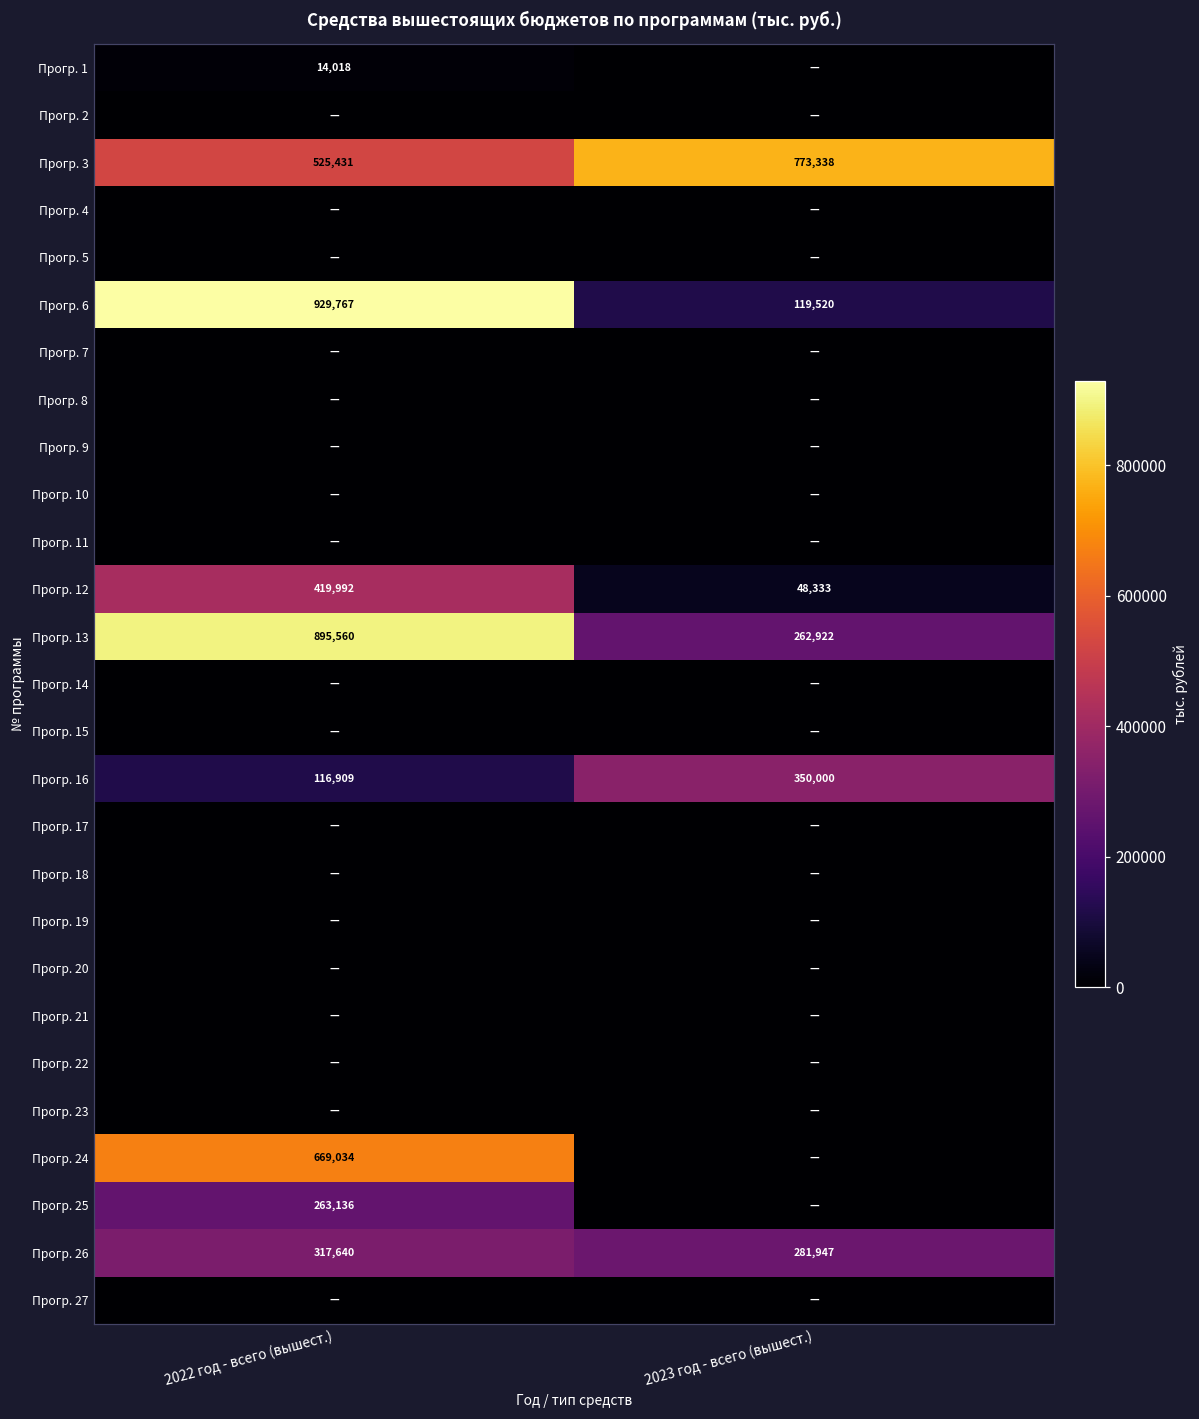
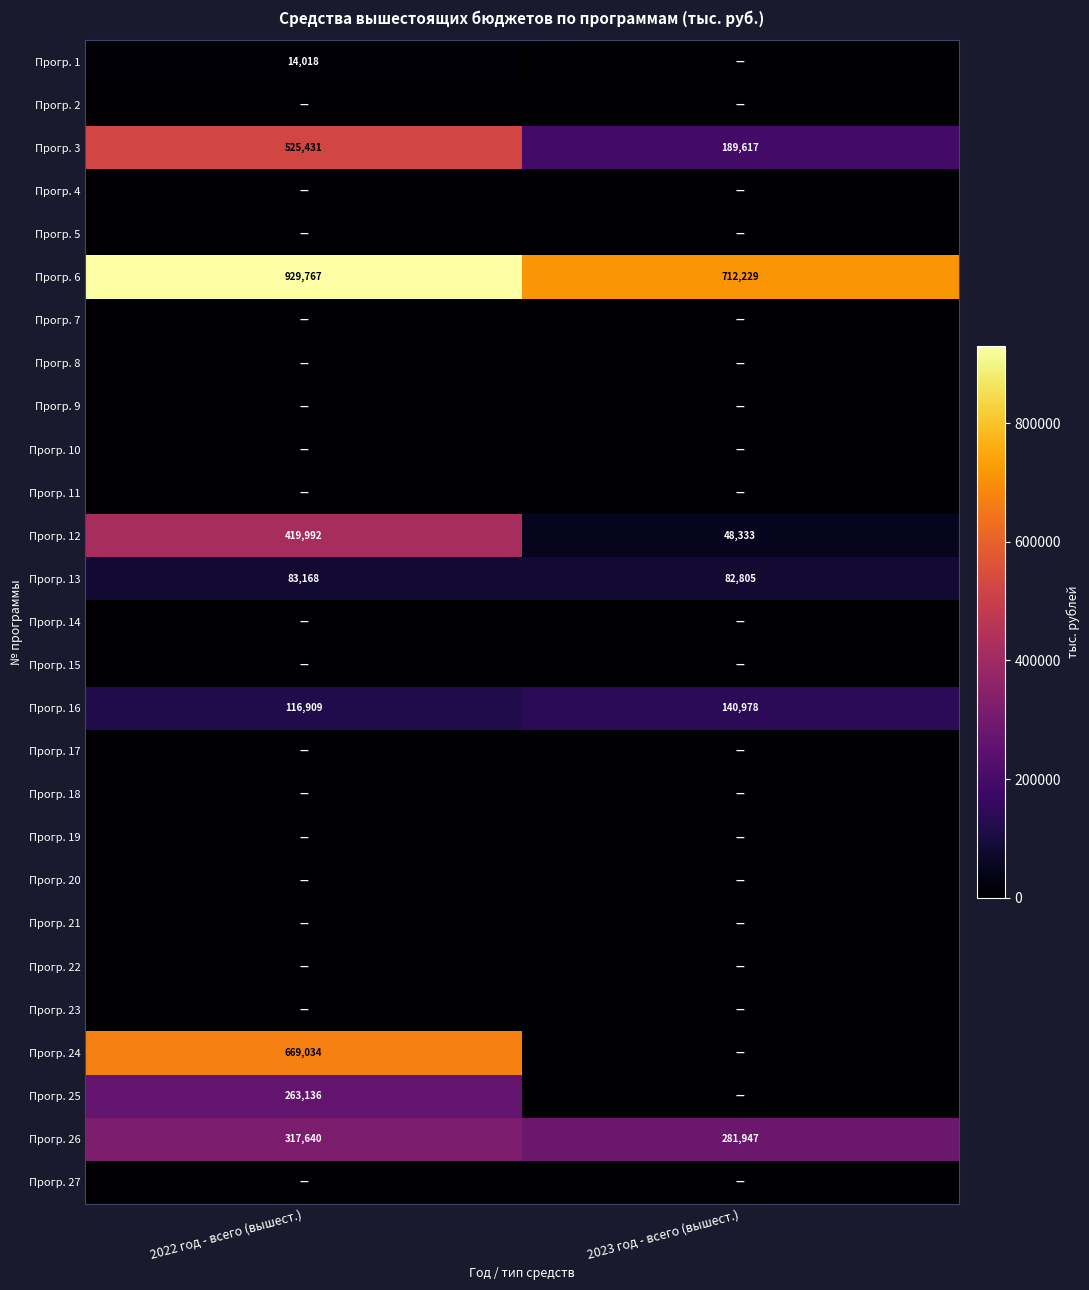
  {
    "Прогр. 1": {
      "2022 год - всего (вышест.)": "14,018"
    },
    "Прогр. 3": {
      "2022 год - всего (вышест.)": "525,431",
-     "2023 год - всего (вышест.)": "773,338"
+     "2023 год - всего (вышест.)": "189,617"
    },
    "Прогр. 6": {
      "2022 год - всего (вышест.)": "929,767",
-     "2023 год - всего (вышест.)": "119,520"
+     "2023 год - всего (вышест.)": "712,229"
    },
    "Прогр. 12": {
      "2022 год - всего (вышест.)": "419,992",
      "2023 год - всего (вышест.)": "48,333"
    },
    "Прогр. 13": {
-     "2022 год - всего (вышест.)": "895,560",
-     "2023 год - всего (вышест.)": "262,922"
+     "2022 год - всего (вышест.)": "83,168",
+     "2023 год - всего (вышест.)": "82,805"
    },
    "Прогр. 16": {
      "2022 год - всего (вышест.)": "116,909",
-     "2023 год - всего (вышест.)": "350,000"
+     "2023 год - всего (вышест.)": "140,978"
    },
    "Прогр. 24": {
      "2022 год - всего (вышест.)": "669,034"
    },
    "Прогр. 25": {
      "2022 год - всего (вышест.)": "263,136"
    },
    "Прогр. 26": {
      "2022 год - всего (вышест.)": "317,640",
      "2023 год - всего (вышест.)": "281,947"
    }
  }
